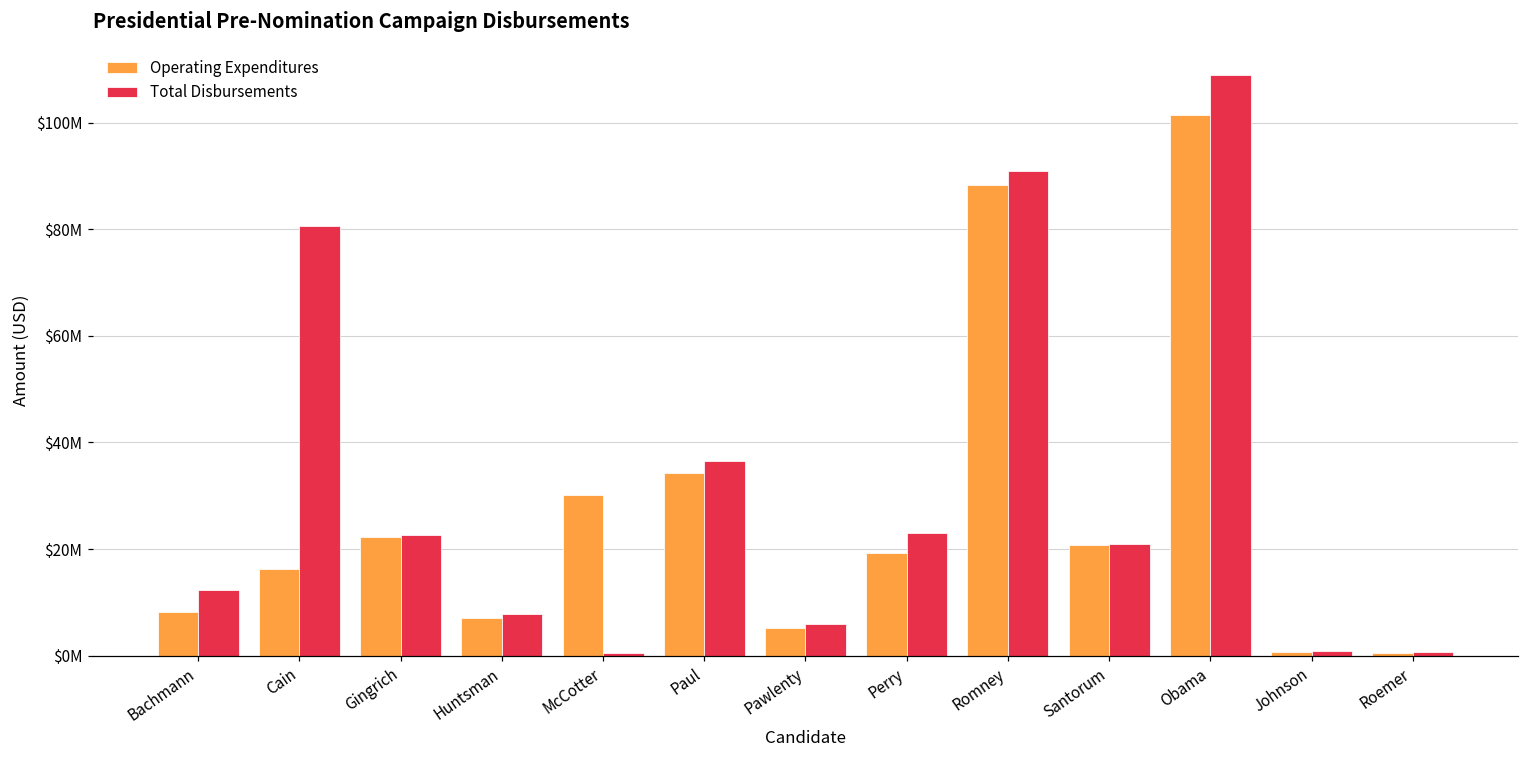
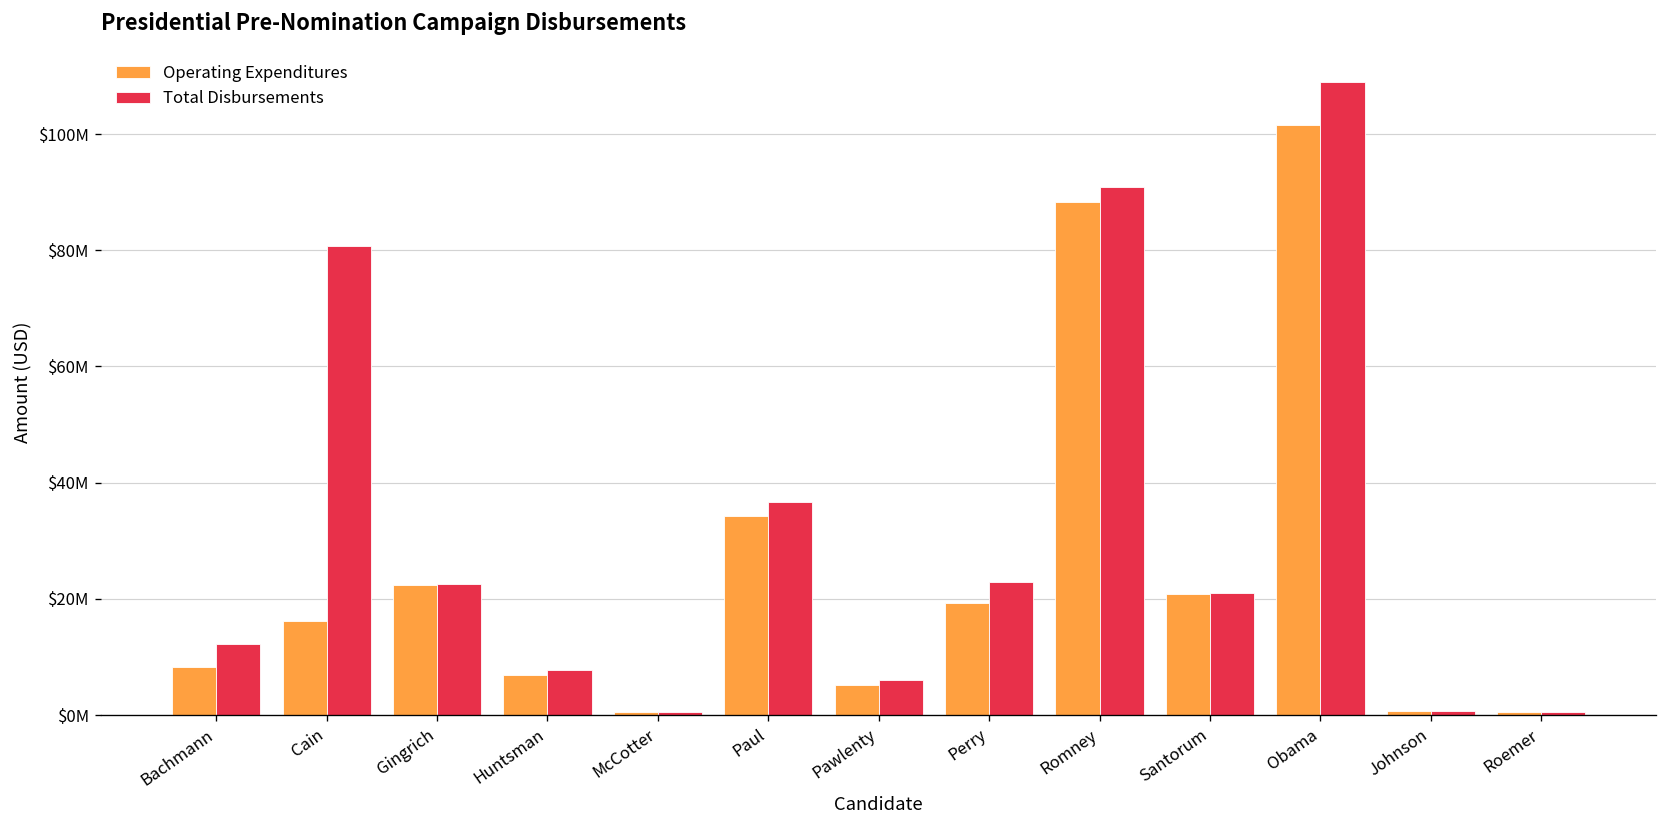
  {
    "Operating Expenditures": {
      "Bachmann": "$8000000",
      "Cain": "$16000000",
      "Gingrich": "$22000000",
      "Huntsman": "$7000000",
-     "McCotter": "$30000000",
+     "McCotter": "$1000000",
      "Paul": "$34000000",
      "Pawlenty": "$5000000",
      "Perry": "$19000000",
      "Romney": "$88000000",
      "Santorum": "$21000000",
      "Obama": "$102000000",
      "Johnson": "$1000000",
      "Roemer": "$1000000"
    },
    "Total Disbursements": {
      "Bachmann": "$12000000",
      "Cain": "$81000000",
      "Gingrich": "$23000000",
      "Huntsman": "$8000000",
      "McCotter": "$1000000",
      "Paul": "$37000000",
      "Pawlenty": "$6000000",
      "Perry": "$23000000",
      "Romney": "$91000000",
      "Santorum": "$21000000",
      "Obama": "$109000000",
      "Johnson": "$1000000",
      "Roemer": "$1000000"
    }
  }
